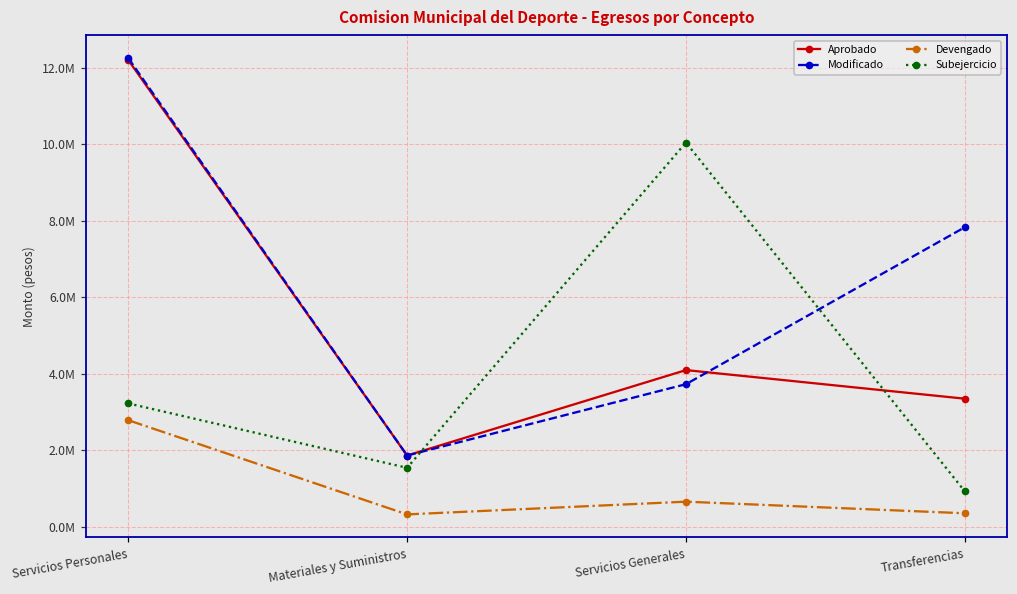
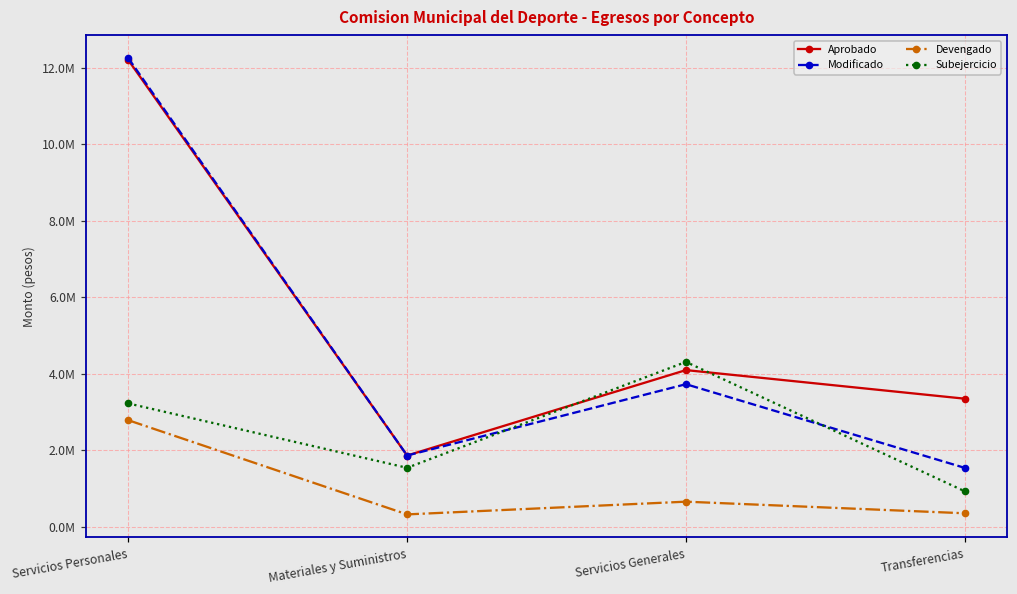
  {
    "Aprobado": {
      "Servicios Generales": 4100000,
      "Transferencias": 3300000
    },
    "Modificado": {
      "Servicios Generales": 3700000,
-     "Transferencias": 7800000
+     "Transferencias": 1500000
    },
    "Devengado": {
      "Servicios Personales": 2800000,
      "Materiales y Suministros": 300000,
      "Servicios Generales": 700000,
      "Transferencias": 400000
    },
    "Subejercicio": {
      "Servicios Personales": 3200000,
      "Materiales y Suministros": 1500000,
-     "Servicios Generales": 10000000,
+     "Servicios Generales": 4300000,
      "Transferencias": 900000
    }
  }
